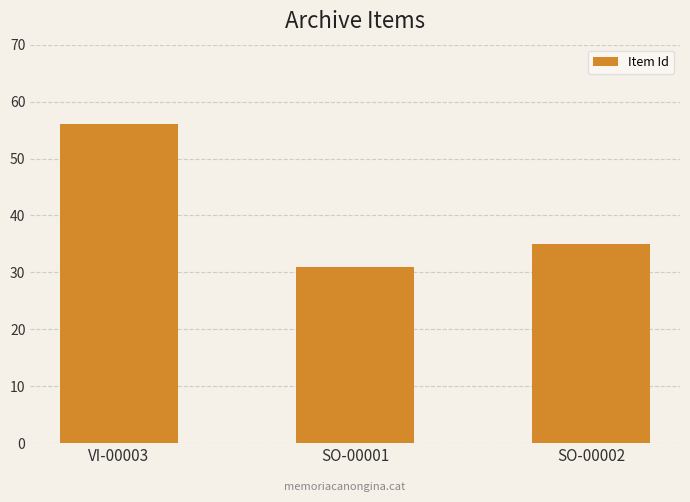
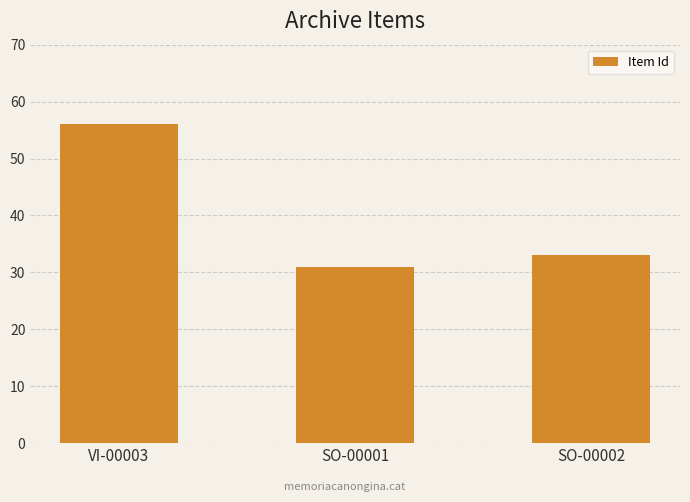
  {
    "VI-00003": 56,
    "SO-00001": 31,
-   "SO-00002": 35
+   "SO-00002": 33
  }
